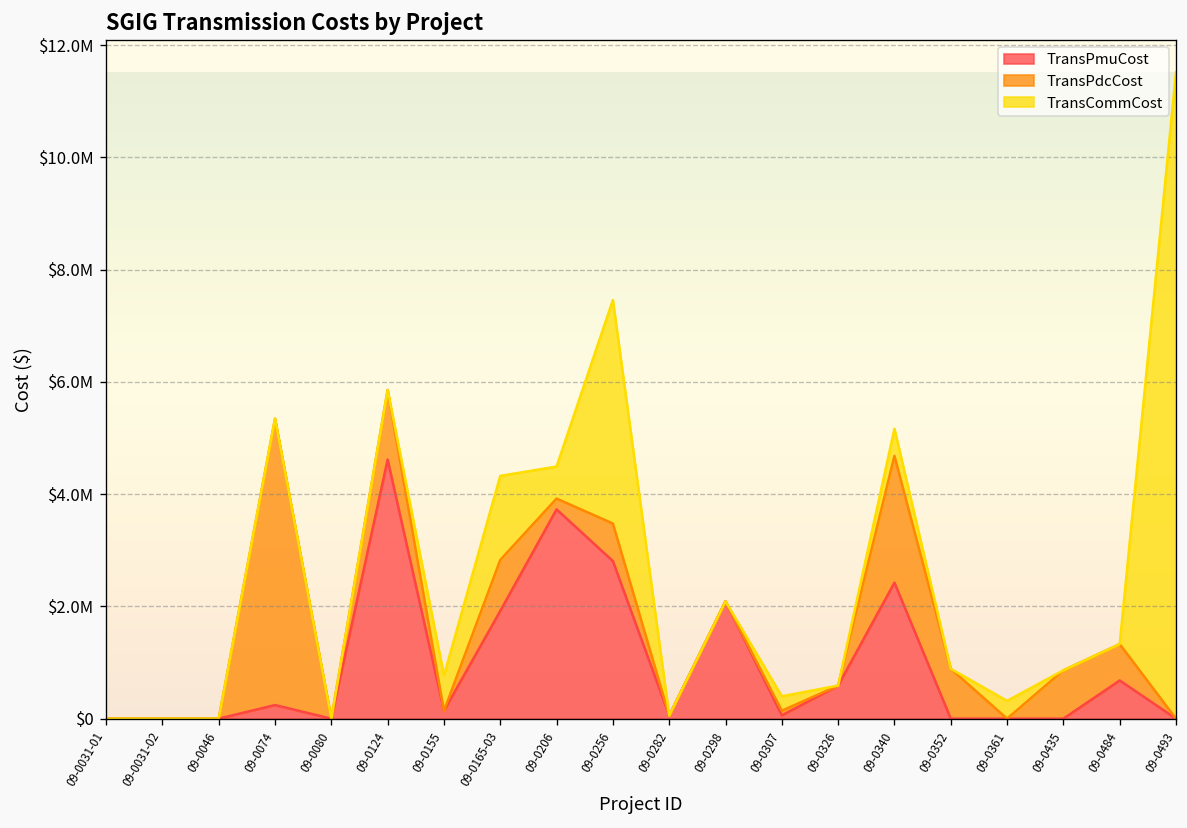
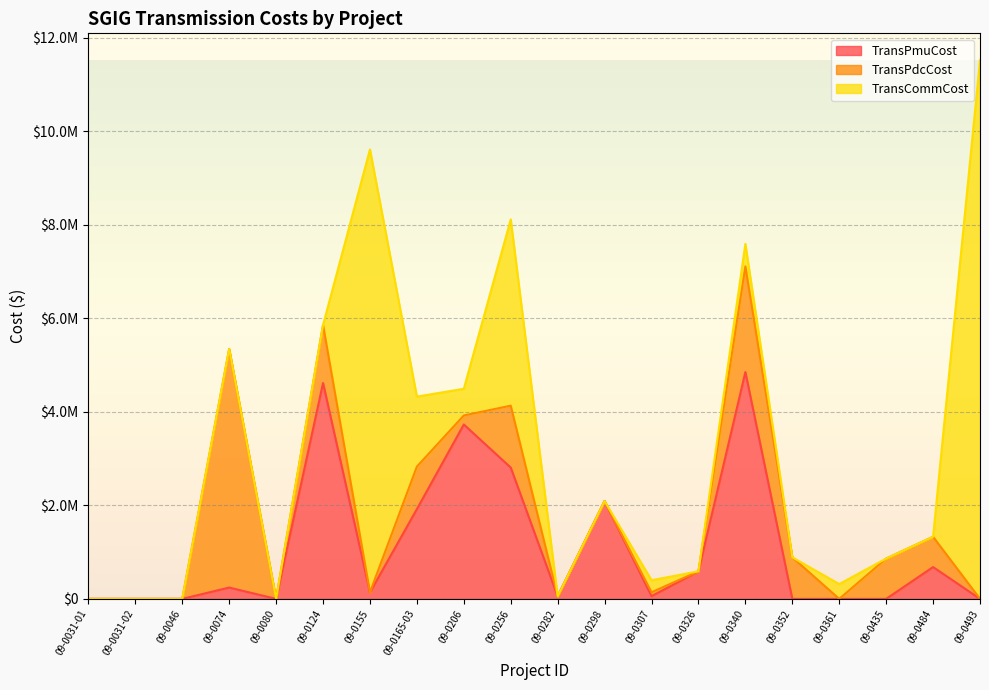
  {
    "TransPmuCost": {
      "09-0074": "$200000",
      "09-0124": "$4600000",
      "09-0165-03": "$1900000",
      "09-0206": "$3700000",
      "09-0256": "$2800000",
      "09-0307": "$100000",
-     "09-0340": "$2400000",
+     "09-0340": "$4800000",
      "09-0352": "$0",
      "09-0435": "$0",
      "09-0484": "$700000"
    },
    "TransPdcCost": {
      "09-0165-03": "$900000",
      "09-0206": "$200000",
-     "09-0256": "$700000",
+     "09-0256": "$1300000",
      "09-0307": "$100000",
      "09-0340": "$2300000"
    },
    "TransCommCost": {
-     "09-0155": "$600000",
+     "09-0155": "$9500000",
      "09-0165-03": "$1500000",
      "09-0206": "$600000",
      "09-0256": "$4000000",
      "09-0307": "$300000",
      "09-0340": "$500000",
      "09-0361": "$300000",
      "09-0493": "$11500000"
    }
  }
